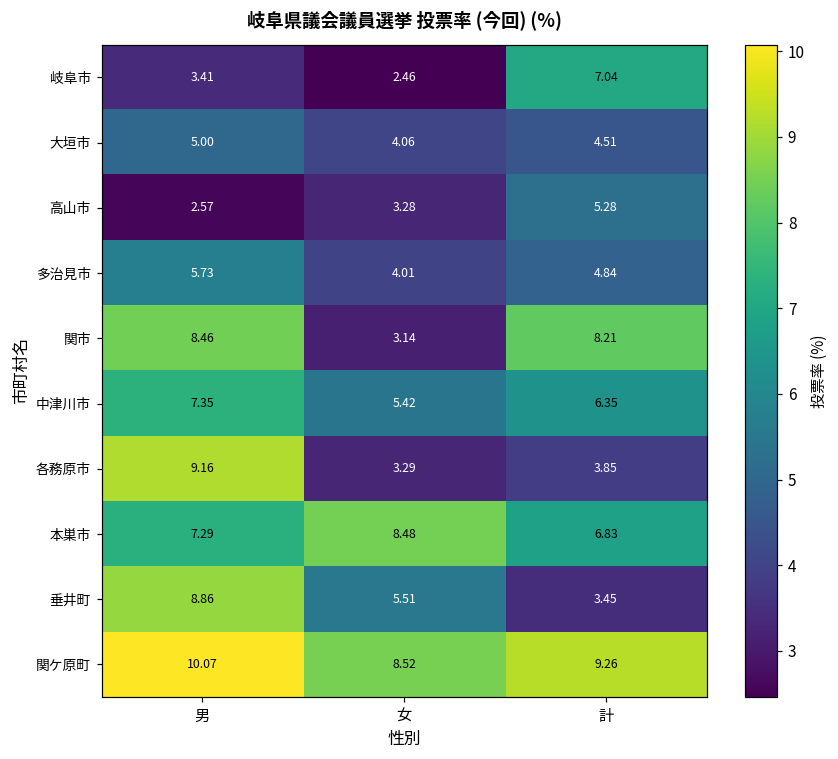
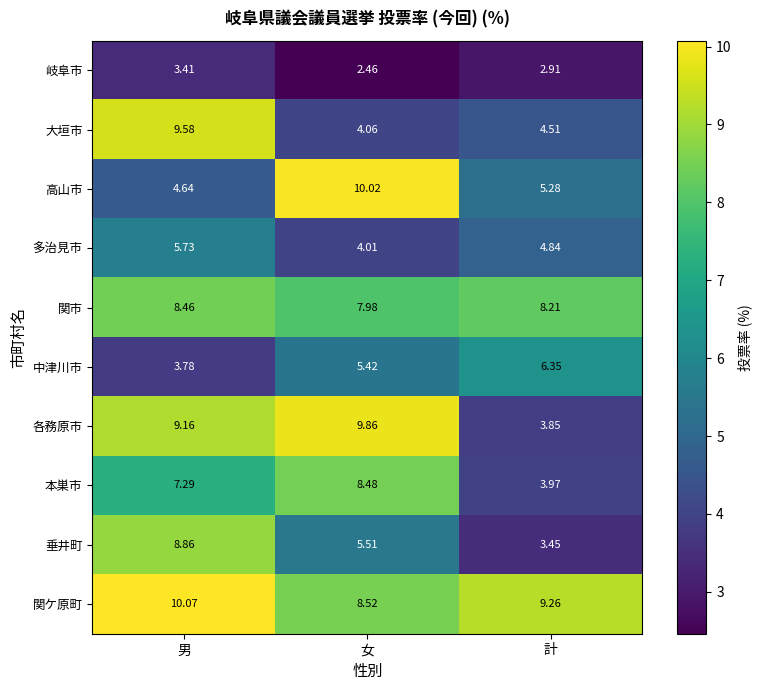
  {
    "岐阜市": {
      "男": 3.41,
      "女": 2.46,
-     "計": 7.04
+     "計": 2.91
    },
    "大垣市": {
-     "男": 5.00,
+     "男": 9.58,
      "女": 4.06,
      "計": 4.51
    },
    "高山市": {
-     "男": 2.57,
-     "女": 3.28,
+     "男": 4.64,
+     "女": 10.02,
      "計": 5.28
    },
    "多治見市": {
      "男": 5.73,
      "女": 4.01,
      "計": 4.84
    },
    "関市": {
      "男": 8.46,
-     "女": 3.14,
+     "女": 7.98,
      "計": 8.21
    },
    "中津川市": {
-     "男": 7.35,
+     "男": 3.78,
      "女": 5.42,
      "計": 6.35
    },
    "各務原市": {
      "男": 9.16,
-     "女": 3.29,
+     "女": 9.86,
      "計": 3.85
    },
    "本巣市": {
      "男": 7.29,
      "女": 8.48,
-     "計": 6.83
+     "計": 3.97
    },
    "垂井町": {
      "男": 8.86,
      "女": 5.51,
      "計": 3.45
    },
    "関ケ原町": {
      "男": 10.07,
      "女": 8.52,
      "計": 9.26
    }
  }
